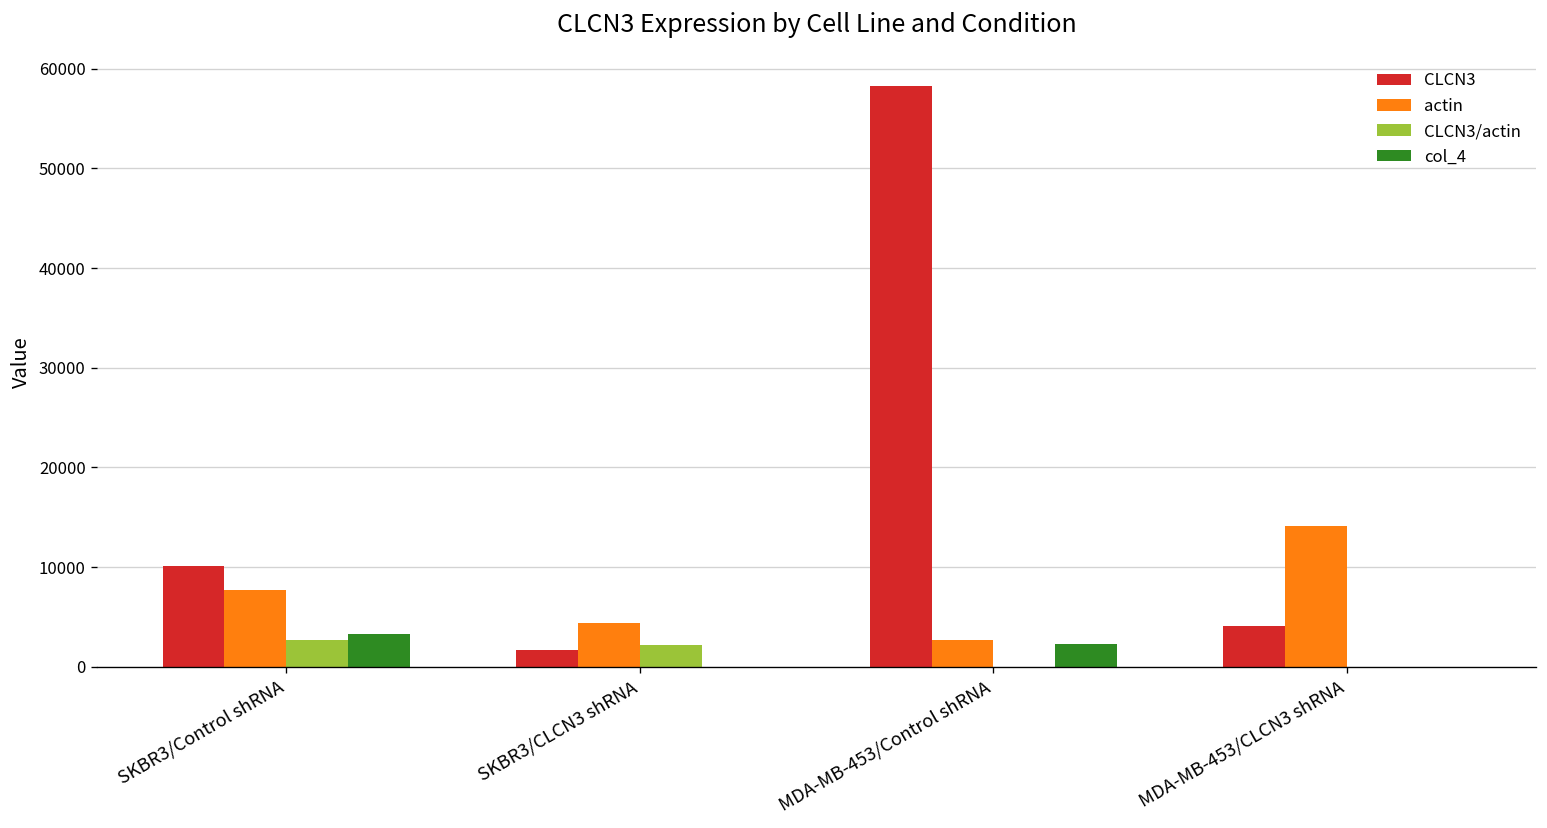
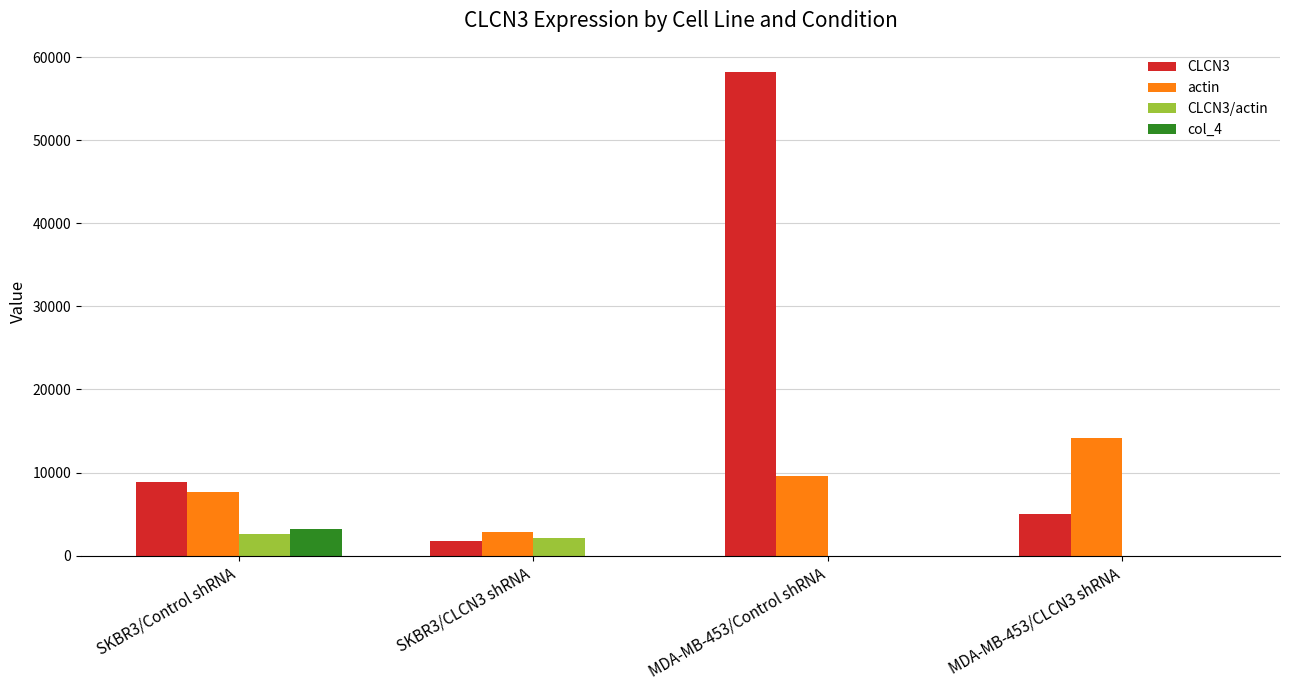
  {
    "CLCN3": {
-     "SKBR3/Control shRNA": 10000,
+     "SKBR3/Control shRNA": 9000,
      "SKBR3/CLCN3 shRNA": 2000,
      "MDA-MB-453/Control shRNA": 58000,
-     "MDA-MB-453/CLCN3 shRNA": 4000
+     "MDA-MB-453/CLCN3 shRNA": 5000
    },
    "actin": {
      "SKBR3/Control shRNA": 8000,
-     "SKBR3/CLCN3 shRNA": 4000,
-     "MDA-MB-453/Control shRNA": 3000,
+     "SKBR3/CLCN3 shRNA": 3000,
+     "MDA-MB-453/Control shRNA": 10000,
      "MDA-MB-453/CLCN3 shRNA": 14000
    },
    "CLCN3/actin": {
      "SKBR3/Control shRNA": 3000,
      "SKBR3/CLCN3 shRNA": 2000
    },
    "col_4": {
      "SKBR3/Control shRNA": 3000,
-     "MDA-MB-453/Control shRNA": 2000
+     "MDA-MB-453/Control shRNA": 0
    }
  }
